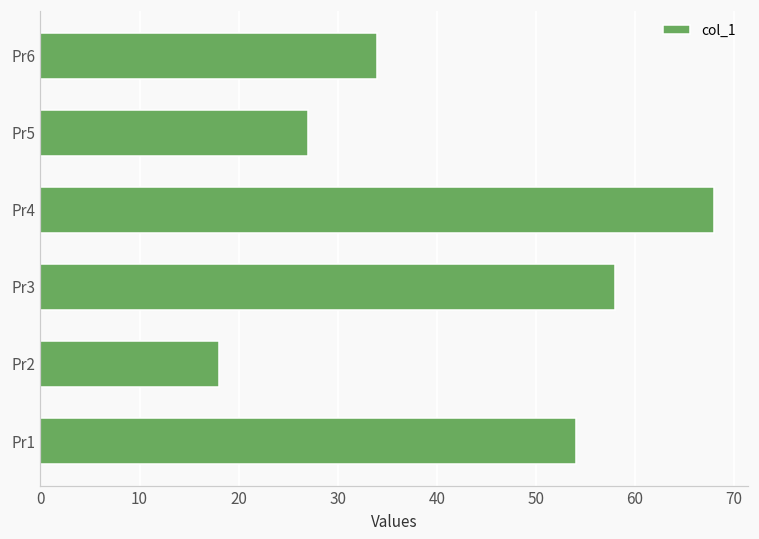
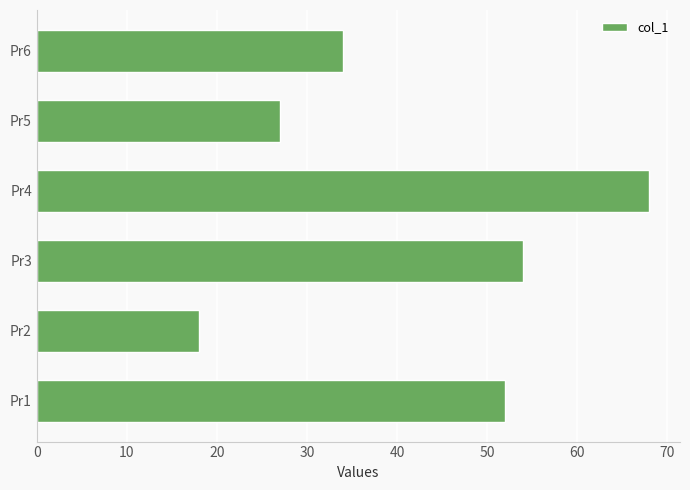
  {
    "Pr6": 34,
    "Pr5": 27,
    "Pr4": 68,
-   "Pr3": 58,
+   "Pr3": 54,
    "Pr2": 18,
-   "Pr1": 54
+   "Pr1": 52
  }
